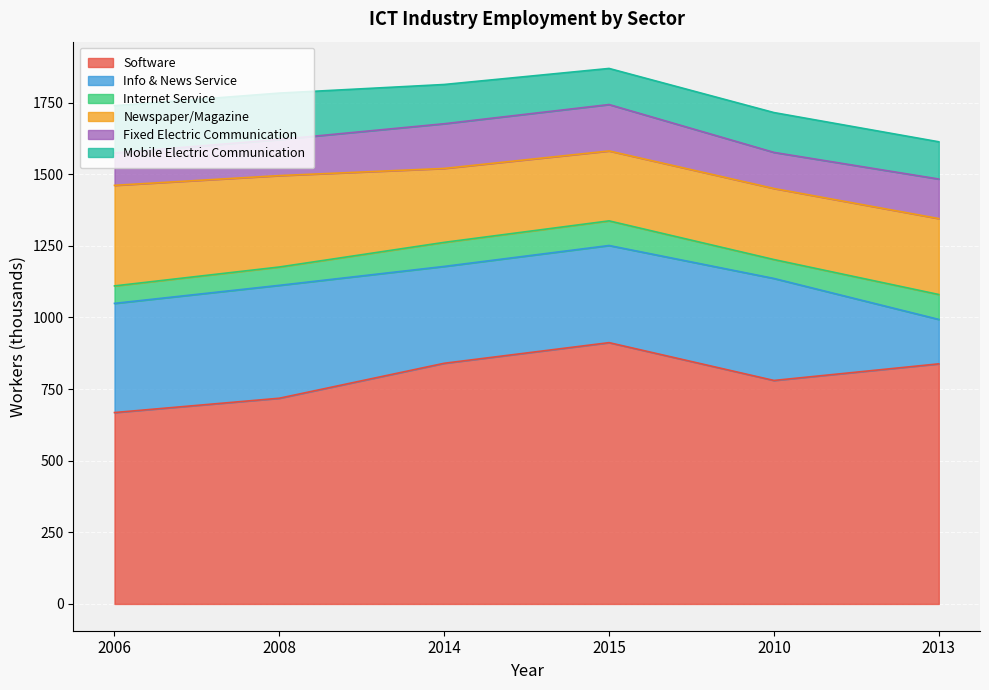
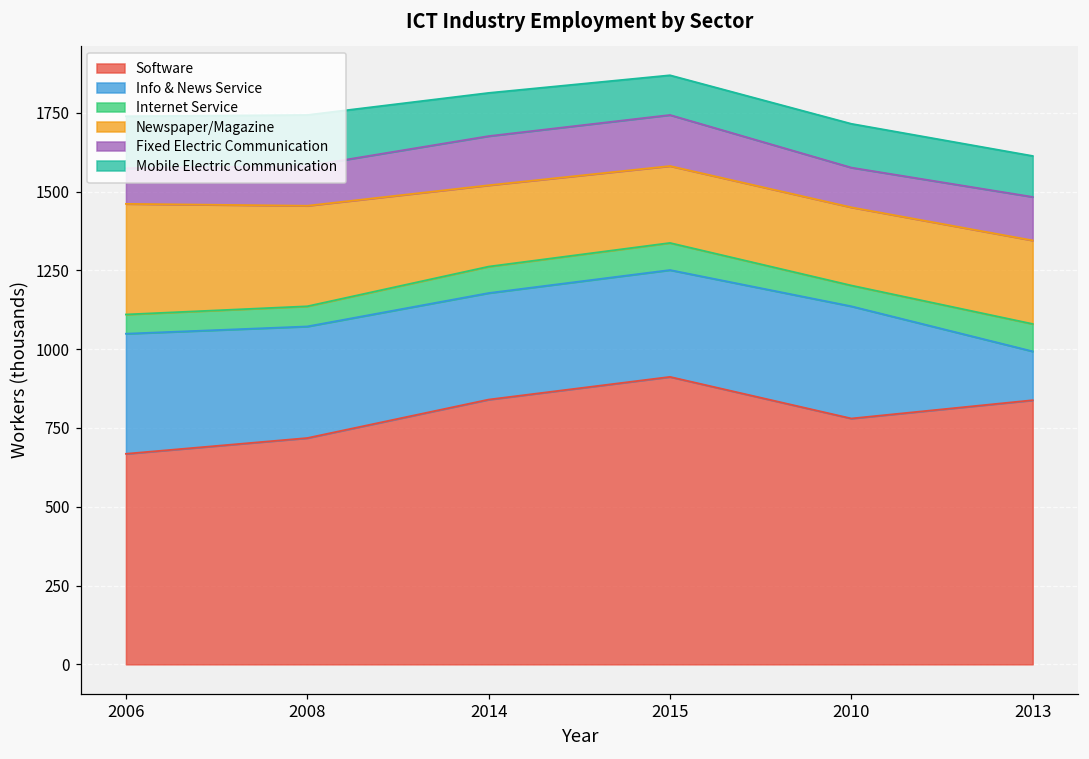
  {
    "Software": {
      "2006": 670,
      "2008": 720,
      "2014": 840,
      "2015": 910,
      "2010": 780,
      "2013": 840
    },
    "Info & News Service": {
      "2006": 380,
-     "2008": 390,
+     "2008": 350,
      "2014": 340,
      "2015": 340,
      "2010": 360,
      "2013": 160
    },
    "Newspaper/Magazine": {
      "2006": 350,
      "2008": 320,
      "2014": 260,
      "2015": 240,
      "2010": 250,
      "2013": 270
    },
    "Fixed Electric Communication": {
      "2014": 160,
      "2015": 160,
      "2010": 130,
      "2013": 140
    }
  }
